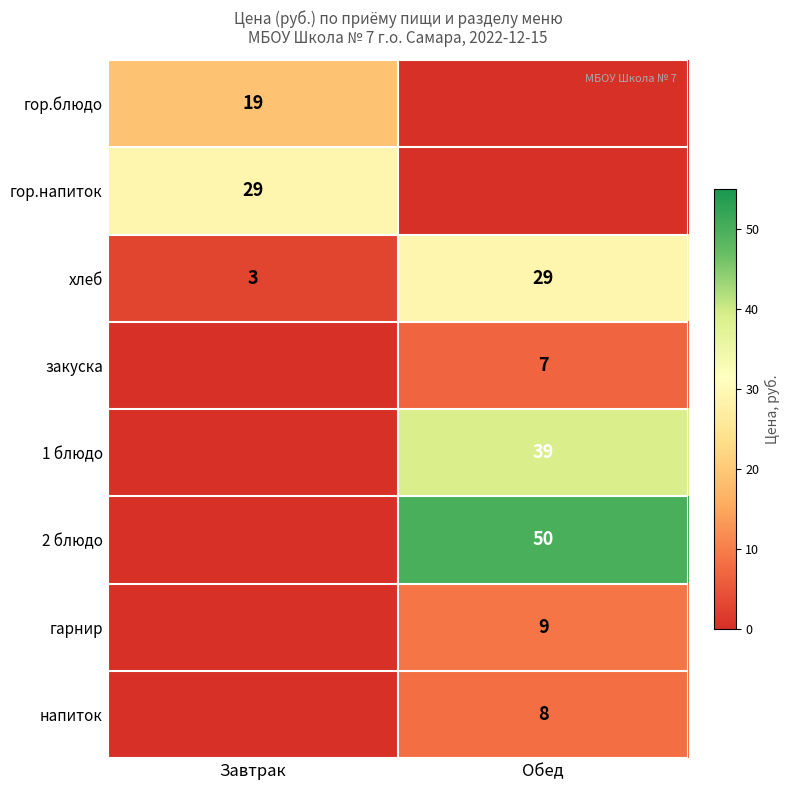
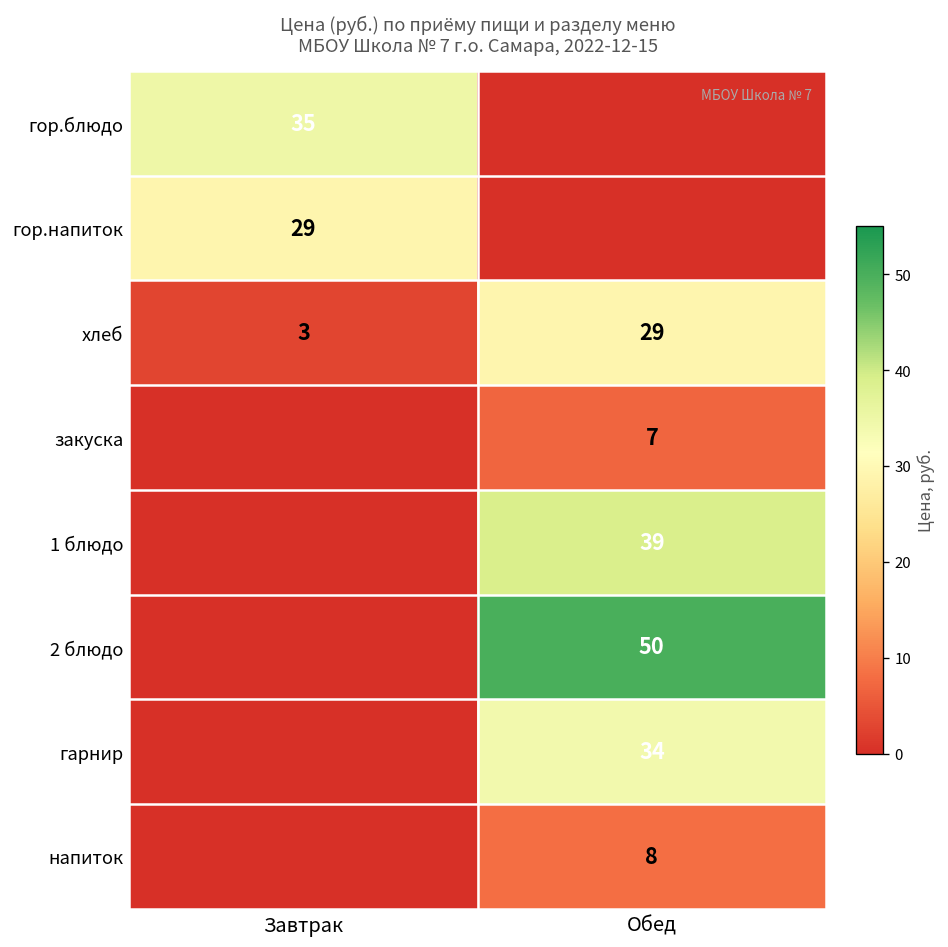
  {
    "гор.блюдо": {
-     "Завтрак": 19,
+     "Завтрак": 35,
      "Обед": 7
    },
    "гор.напиток": {
      "Завтрак": 29
    },
    "хлеб": {
      "Завтрак": 3,
      "Обед": 29
    },
    "закуска": {
      "Обед": 7
    },
    "1 блюдо": {
      "Обед": 39
    },
    "2 блюдо": {
      "Обед": 50
    },
    "гарнир": {
-     "Обед": 9
+     "Обед": 34
    },
    "напиток": {
      "Обед": 8
    }
  }
